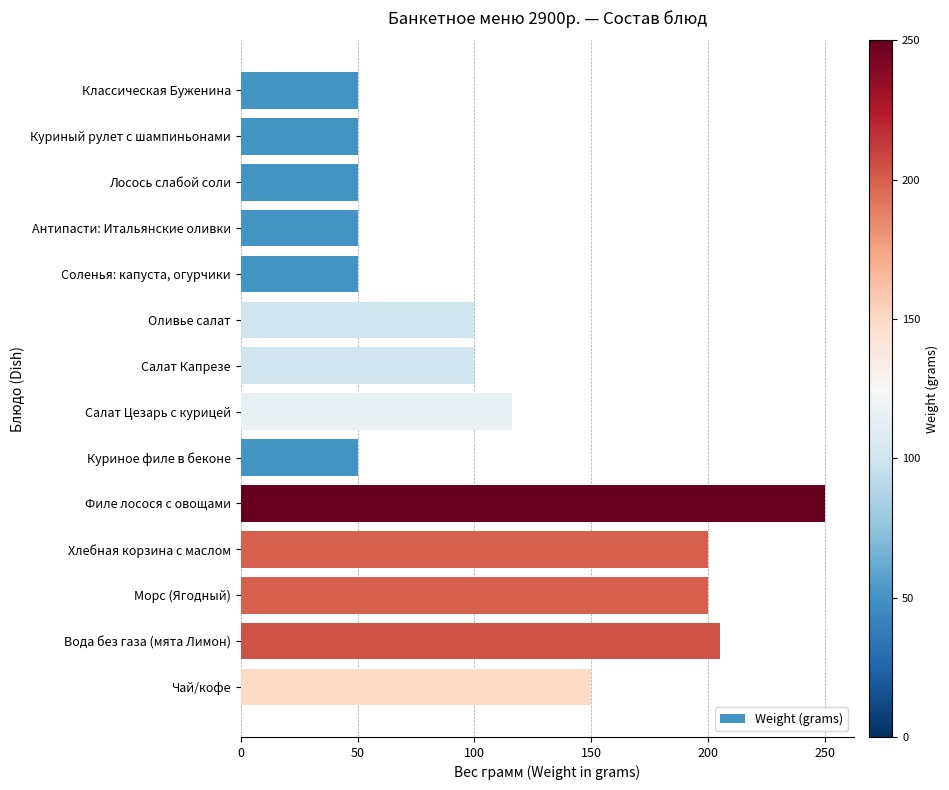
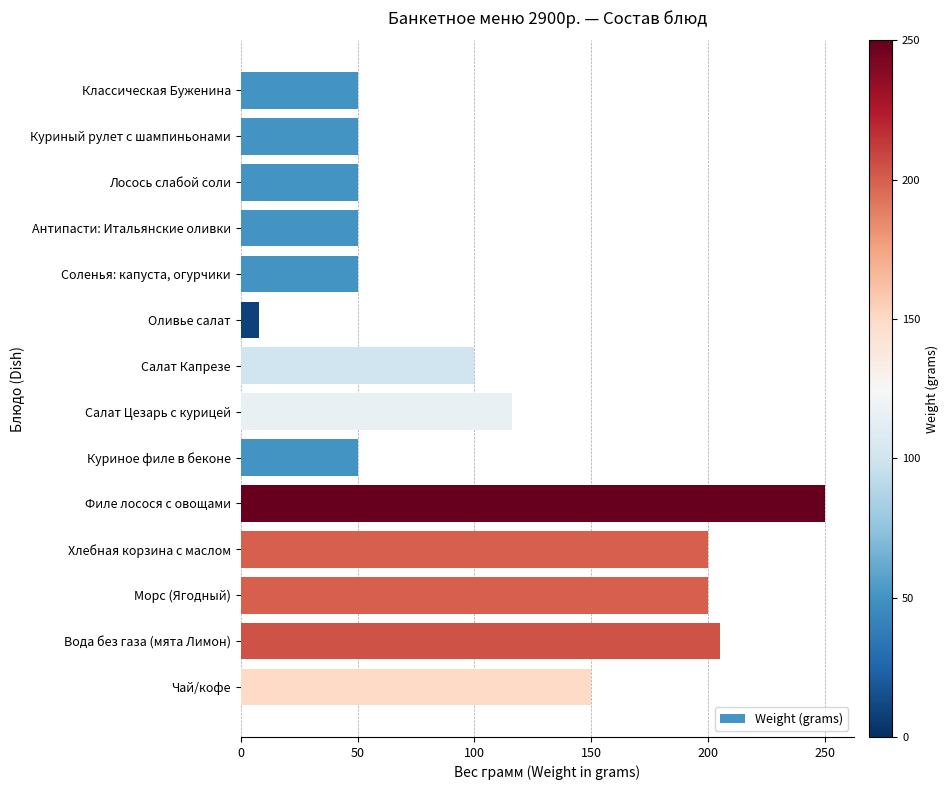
  {
    "Классическая Буженина": 50,
    "Куриный рулет с шампиньонами": 50,
    "Лосось слабой соли": 50,
    "Антипасти: Итальянские оливки": 50,
    "Соленья: капуста, огурчики": 50,
-   "Оливье салат": 100,
+   "Оливье салат": 8,
    "Салат Капрезе": 100,
    "Салат Цезарь с курицей": 116,
    "Куриное филе в беконе": 50,
    "Филе лосося с овощами": 250,
    "Хлебная корзина с маслом": 200,
    "Морс (Ягодный)": 200,
    "Вода без газа (мята Лимон)": 205,
    "Чай/кофе": 150
  }
